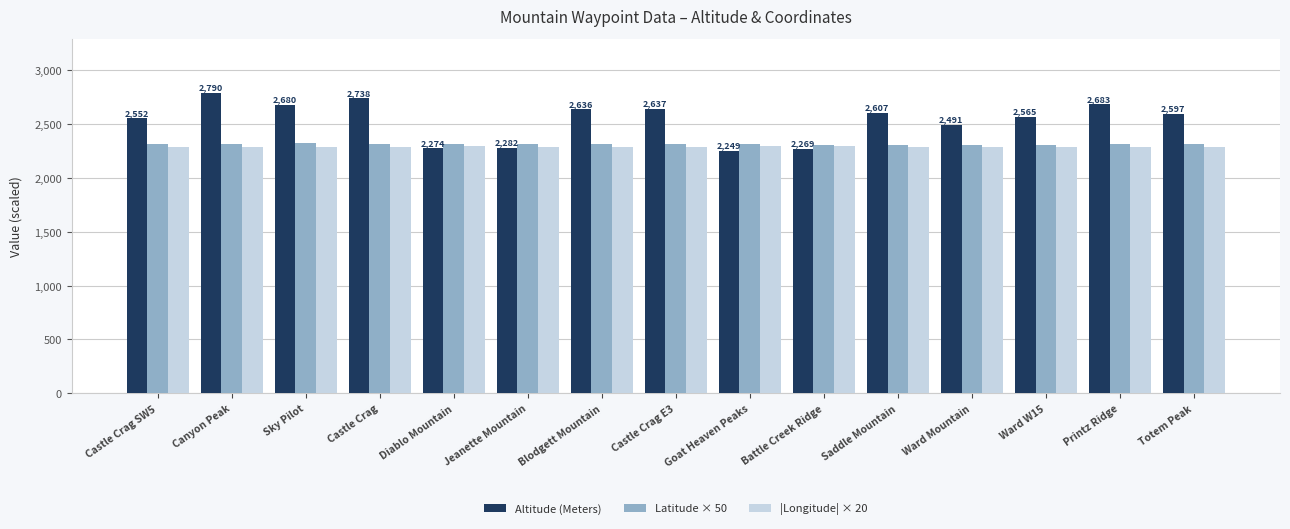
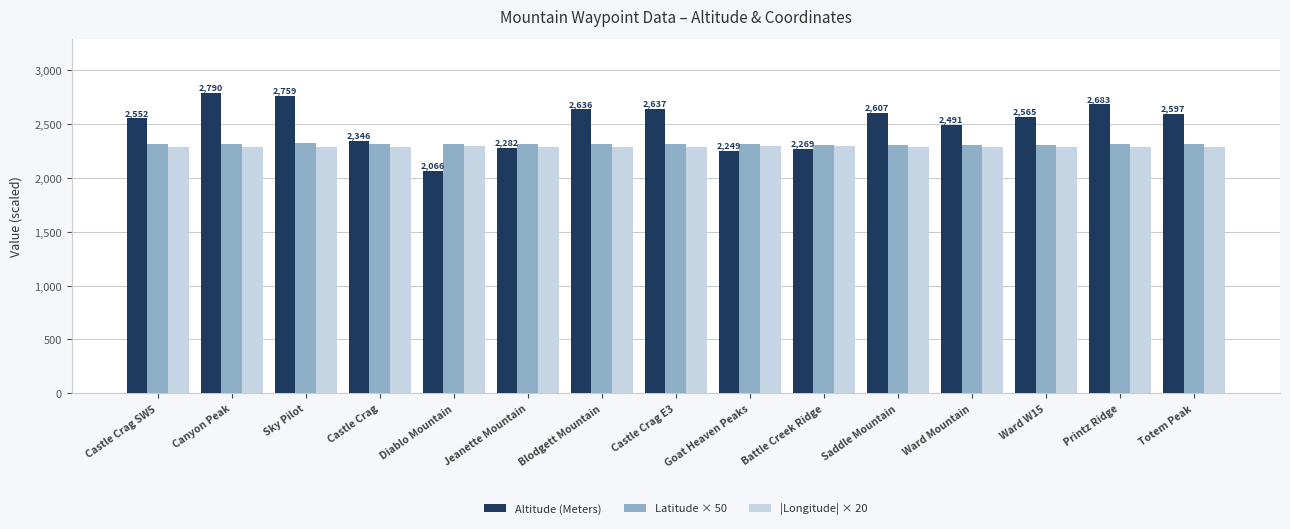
  {
    "Altitude (Meters)": {
      "Castle Crag SW5": "2,552",
      "Canyon Peak": "2,790",
-     "Sky Pilot": "2,680",
-     "Castle Crag": "2,738",
-     "Diablo Mountain": "2,274",
+     "Sky Pilot": "2,759",
+     "Castle Crag": "2,346",
+     "Diablo Mountain": "2,066",
      "Jeanette Mountain": "2,282",
      "Blodgett Mountain": "2,636",
      "Castle Crag E3": "2,637",
      "Goat Heaven Peaks": "2,249",
      "Battle Creek Ridge": "2,269",
      "Saddle Mountain": "2,607",
      "Ward Mountain": "2,491",
      "Ward W15": "2,565",
      "Printz Ridge": "2,683",
      "Totem Peak": "2,597"
    },
    "Latitude × 50": {
      "Castle Crag SW5": "2,320",
      "Canyon Peak": "2,310",
      "Sky Pilot": "2,320",
      "Castle Crag": "2,320",
      "Diablo Mountain": "2,310",
      "Jeanette Mountain": "2,310",
      "Blodgett Mountain": "2,310",
      "Castle Crag E3": "2,320",
      "Goat Heaven Peaks": "2,310",
      "Battle Creek Ridge": "2,310",
      "Saddle Mountain": "2,310",
      "Ward Mountain": "2,310",
      "Ward W15": "2,310",
      "Printz Ridge": "2,310",
      "Totem Peak": "2,320"
    },
    "|Longitude| × 20": {
      "Castle Crag SW5": "2,290",
      "Canyon Peak": "2,290",
      "Sky Pilot": "2,290",
      "Castle Crag": "2,290",
      "Diablo Mountain": "2,290",
      "Jeanette Mountain": "2,290",
      "Blodgett Mountain": "2,290",
      "Castle Crag E3": "2,290",
      "Goat Heaven Peaks": "2,290",
      "Battle Creek Ridge": "2,290",
      "Saddle Mountain": "2,290",
      "Ward Mountain": "2,290",
      "Ward W15": "2,290",
      "Printz Ridge": "2,290",
      "Totem Peak": "2,290"
    }
  }
